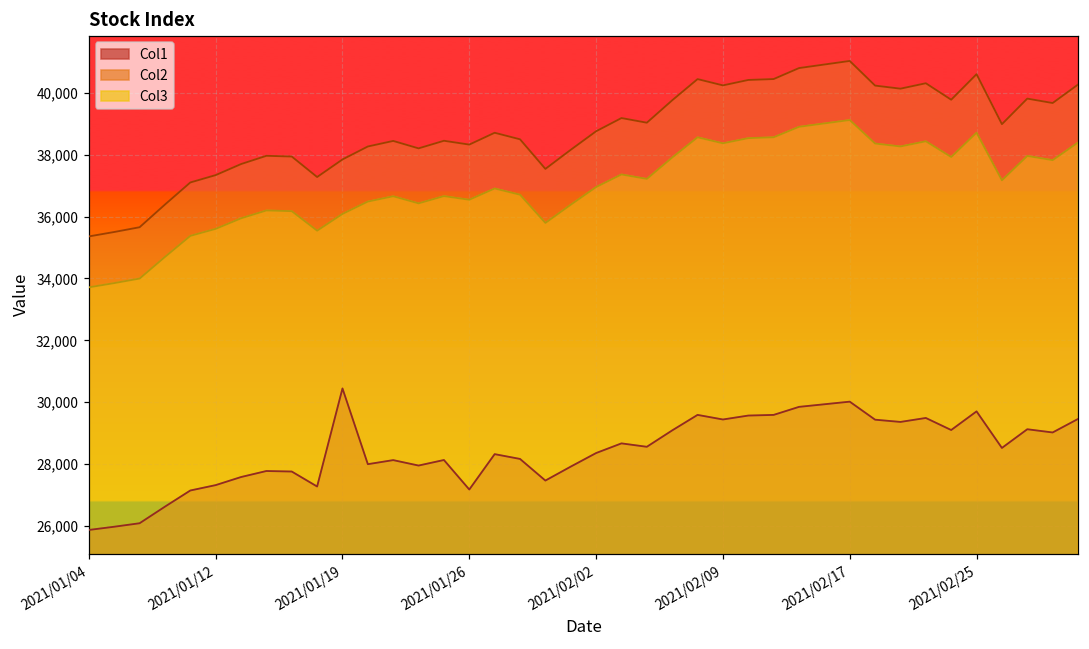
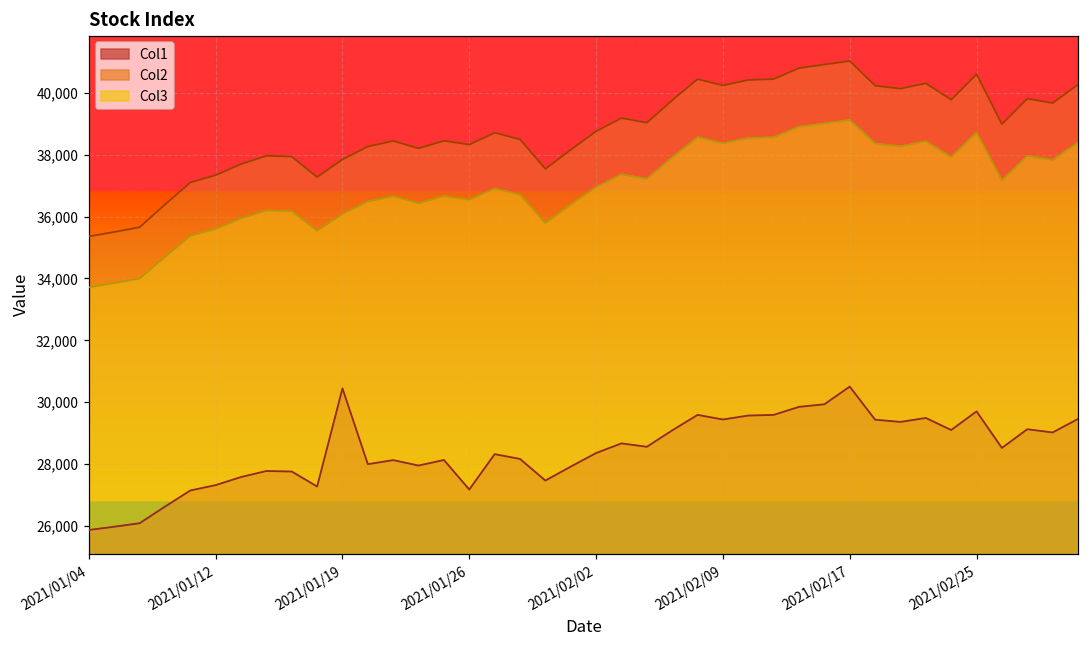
  {
    "Col1": {
      "2021/01/04": "25,900",
      "2021/01/12": "27,300",
      "2021/01/19": "30,400",
      "2021/01/26": "27,200",
      "2021/02/02": "28,400",
      "2021/02/09": "29,400",
-     "2021/02/17": "30,000",
+     "2021/02/17": "30,500",
      "2021/02/25": "29,700"
    }
  }
